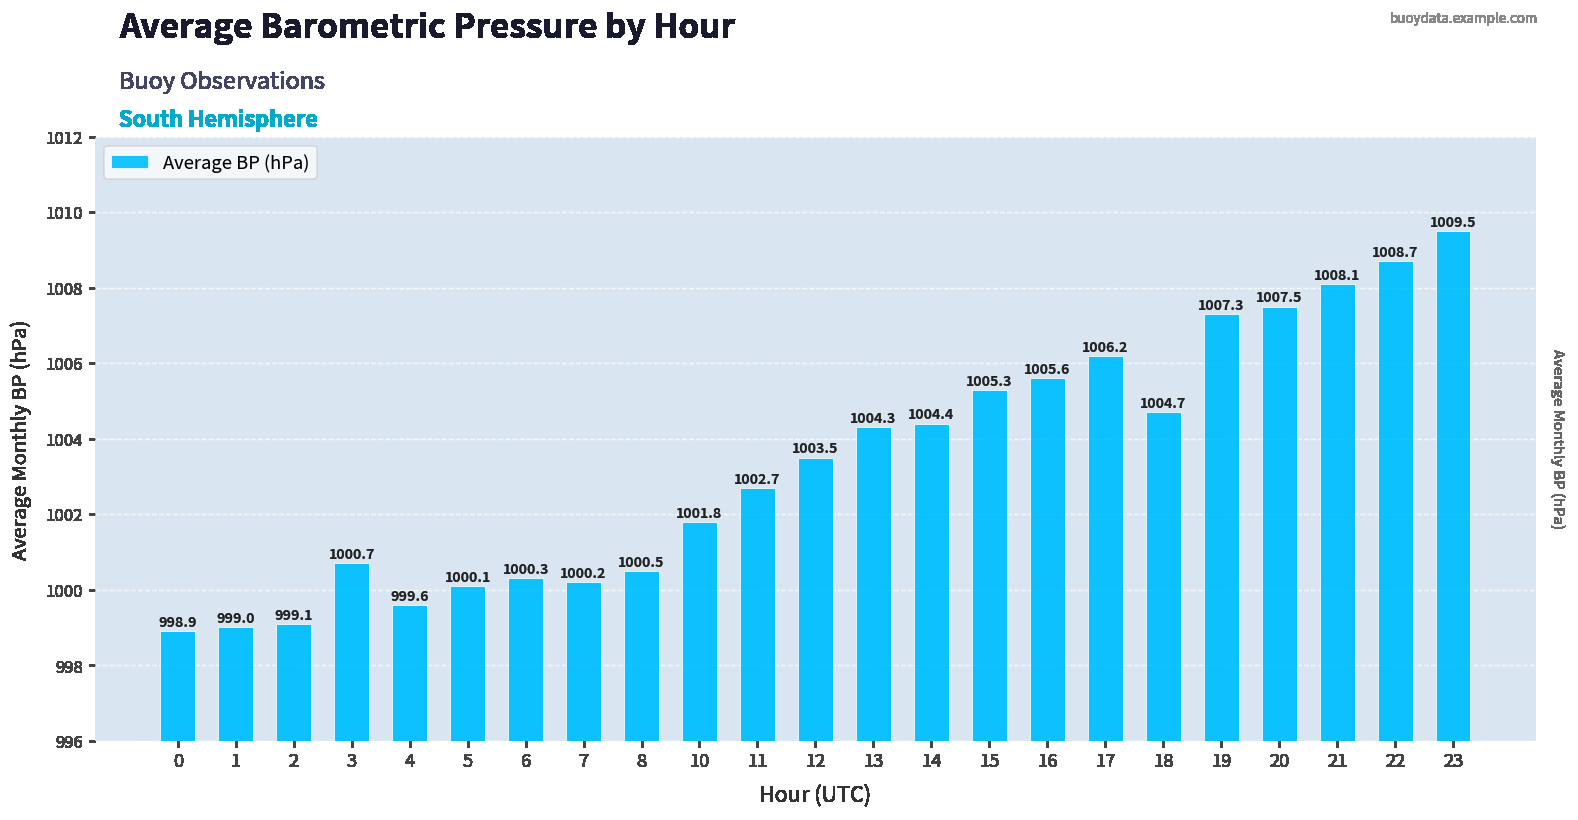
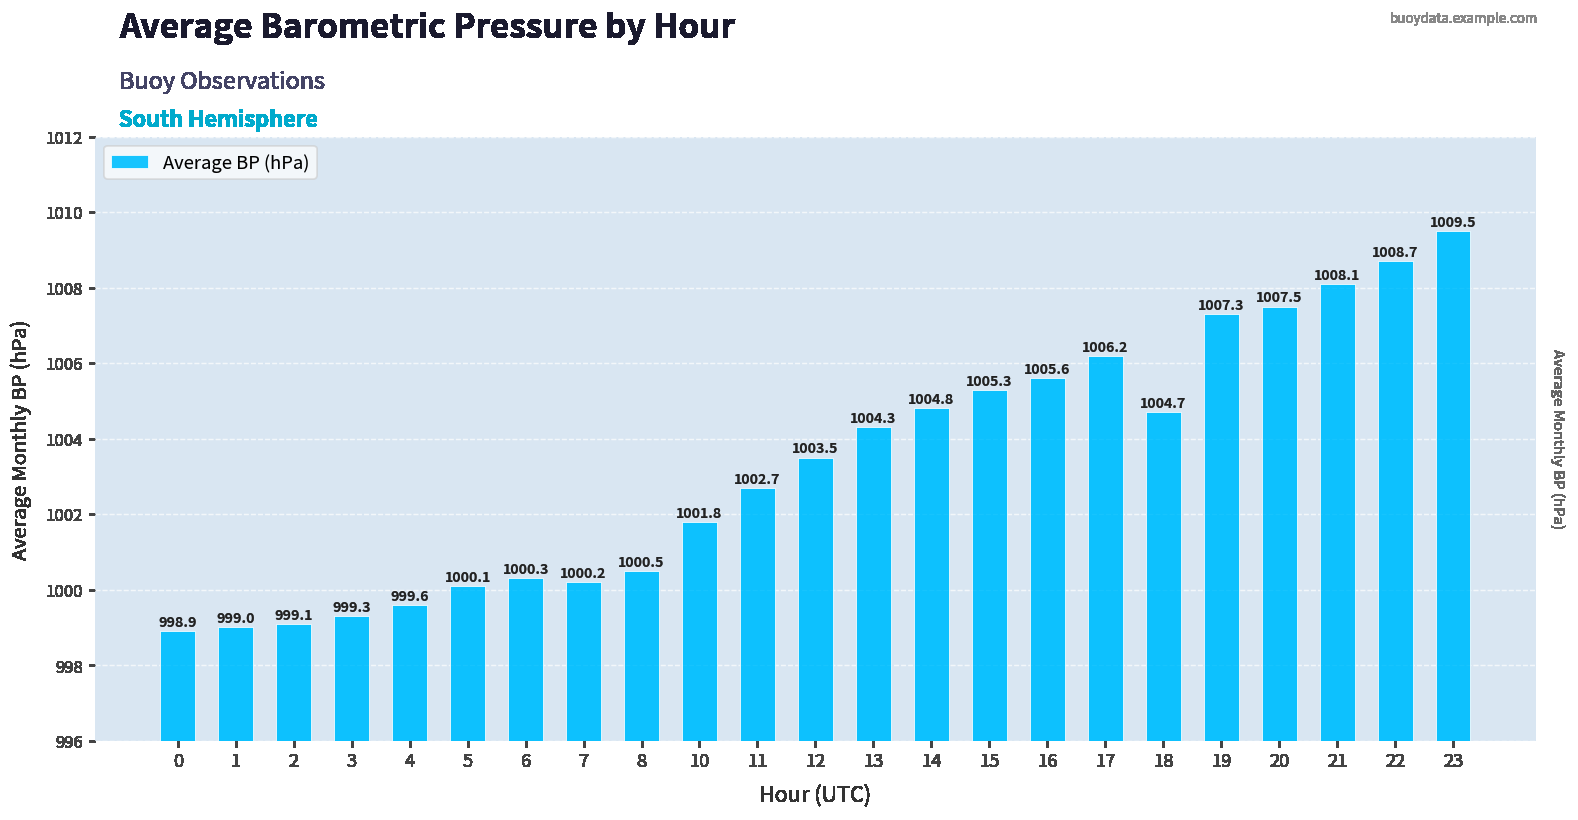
  {
    "0": 998.9,
    "1": 999.0,
    "2": 999.1,
-   "3": 1000.7,
+   "3": 999.3,
    "4": 999.6,
    "5": 1000.1,
    "6": 1000.3,
    "7": 1000.2,
    "8": 1000.5,
    "10": 1001.8,
    "11": 1002.7,
    "12": 1003.5,
    "13": 1004.3,
-   "14": 1004.4,
+   "14": 1004.8,
    "15": 1005.3,
    "16": 1005.6,
    "17": 1006.2,
    "18": 1004.7,
    "19": 1007.3,
    "20": 1007.5,
    "21": 1008.1,
    "22": 1008.7,
    "23": 1009.5
  }
